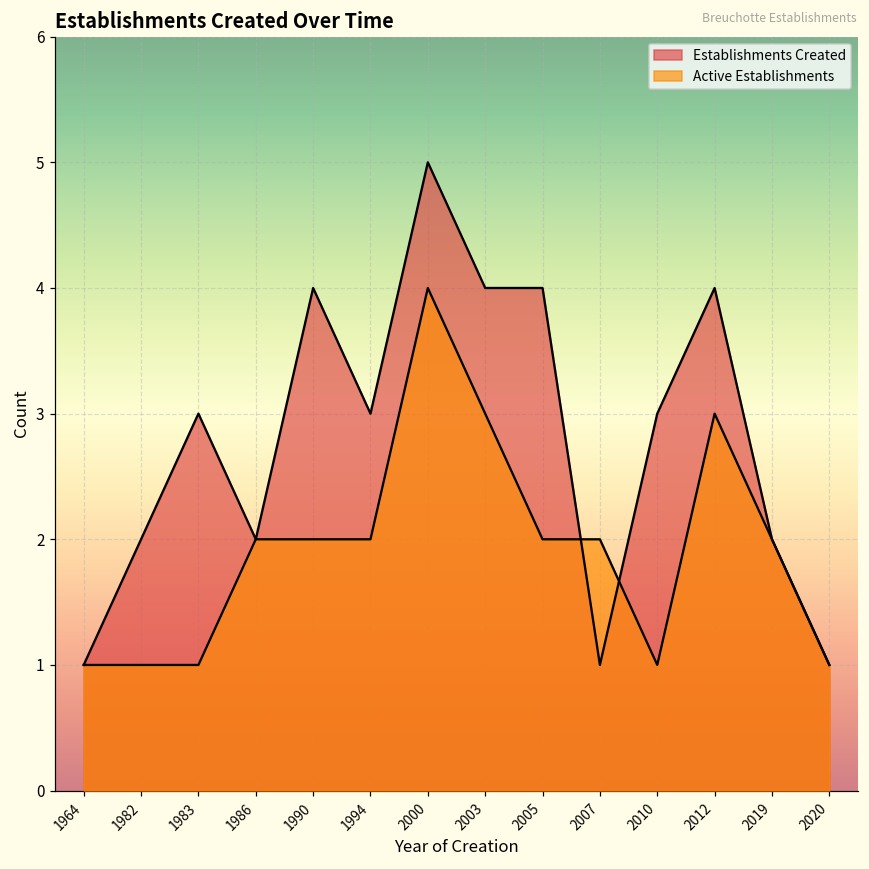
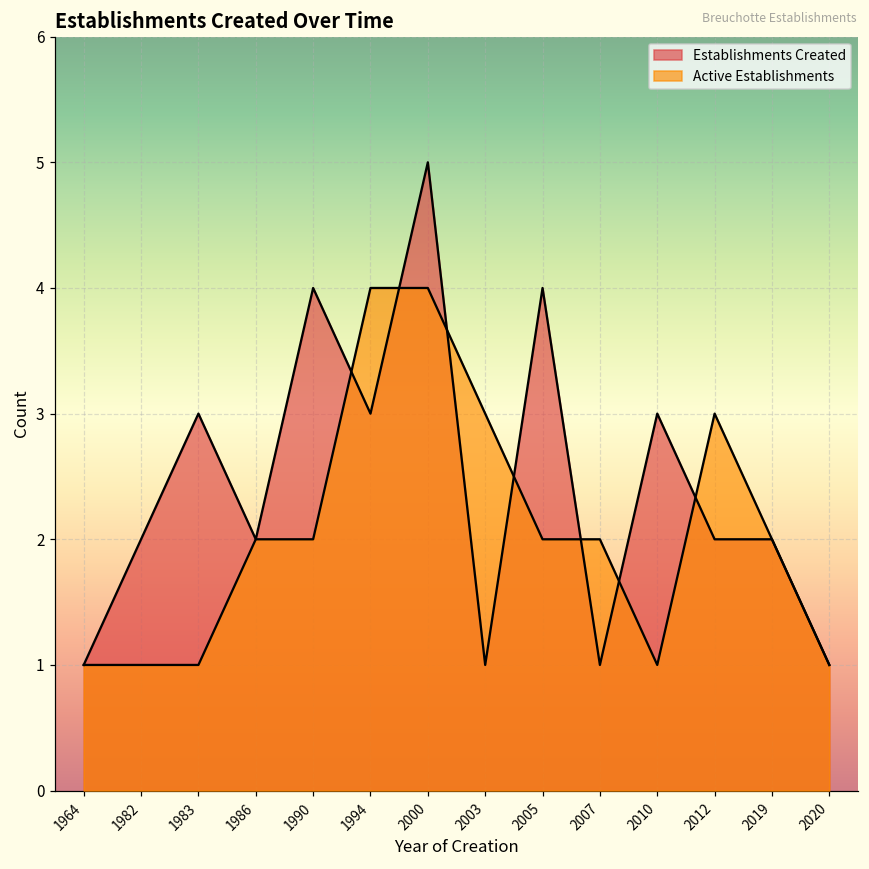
  {
    "Establishments Created": {
      "1982": 2,
      "1983": 3,
      "1990": 4,
      "1994": 3,
      "2000": 5,
-     "2003": 4,
+     "2003": 1,
      "2005": 4,
      "2007": 1,
      "2010": 3,
-     "2012": 4
+     "2012": 2
    },
    "Active Establishments": {
      "1982": 1,
      "1983": 1,
      "1990": 2,
-     "1994": 2,
+     "1994": 4,
      "2000": 4,
      "2003": 3,
      "2005": 2,
      "2007": 2,
      "2010": 1,
      "2012": 3
    }
  }
